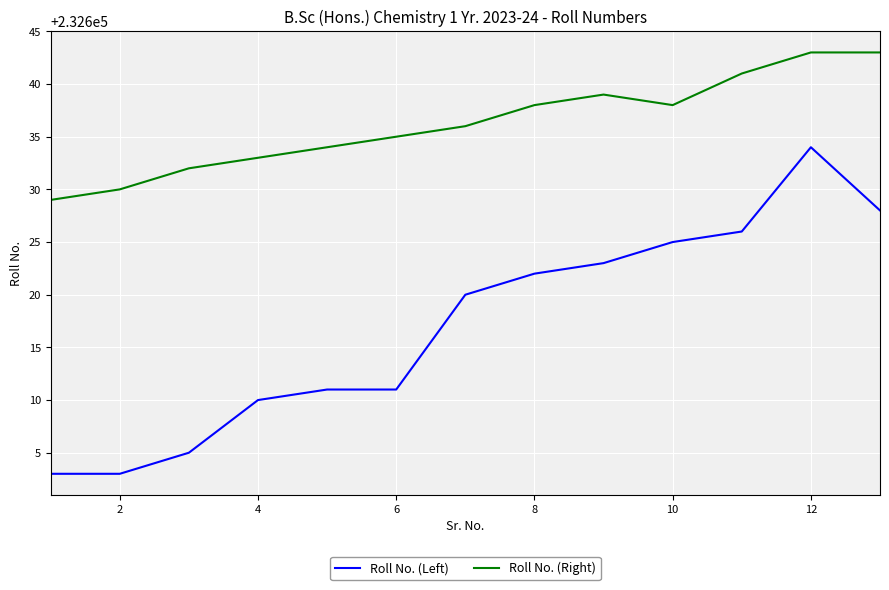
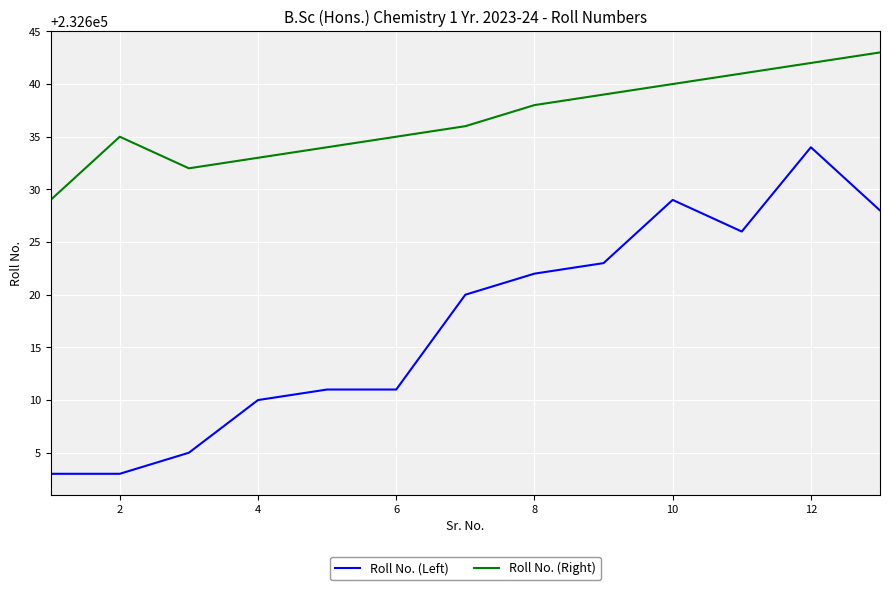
  {
    "Roll No. (Left)": {
      "2": 232603,
      "4": 232610,
      "6": 232611,
      "8": 232622,
-     "10": 232625,
+     "10": 232629,
      "12": 232634
    },
    "Roll No. (Right)": {
-     "2": 232630,
+     "2": 232635,
      "4": 232633,
      "6": 232635,
      "8": 232638,
-     "10": 232638,
-     "12": 232643
+     "10": 232640,
+     "12": 232642
    }
  }
